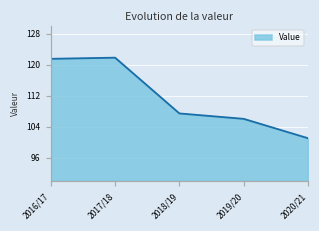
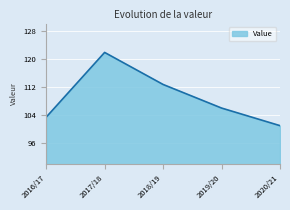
  {
-   "2016/17": 122,
+   "2016/17": 103,
    "2017/18": 122,
-   "2018/19": 107,
+   "2018/19": 113,
    "2019/20": 106,
    "2020/21": 101
  }
